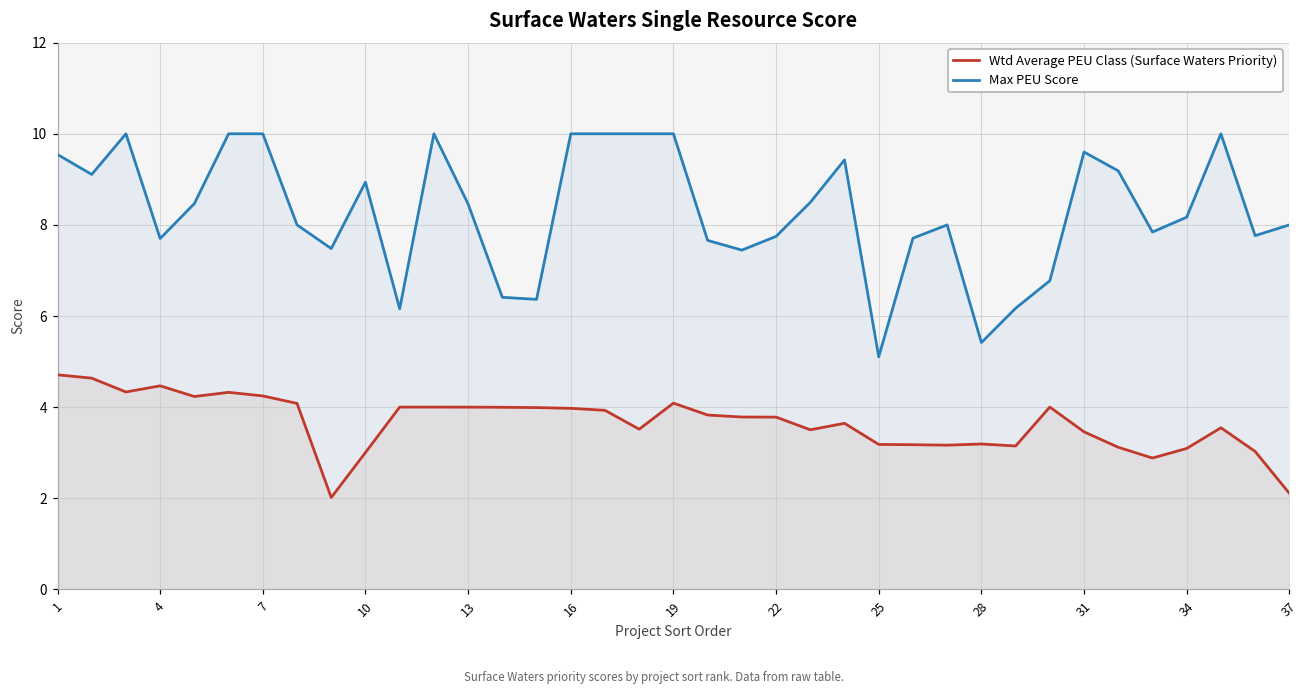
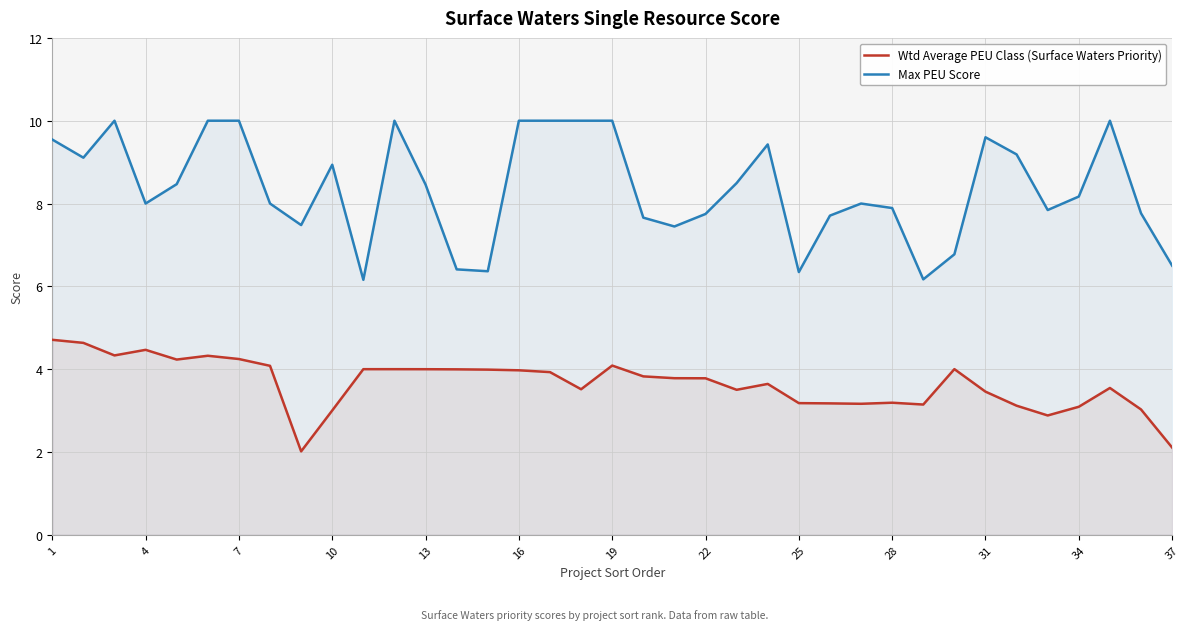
  {
    "Max PEU Score": {
      "1": 9.5,
-     "4": 7.7,
+     "4": 8.0,
      "7": 10.0,
      "10": 8.9,
      "13": 8.5,
      "16": 10.0,
      "19": 10.0,
      "22": 7.7,
-     "25": 5.1,
-     "28": 5.4,
+     "25": 6.3,
+     "28": 7.9,
      "31": 9.6,
      "34": 8.2,
-     "37": 8.0
+     "37": 6.5
    }
  }
